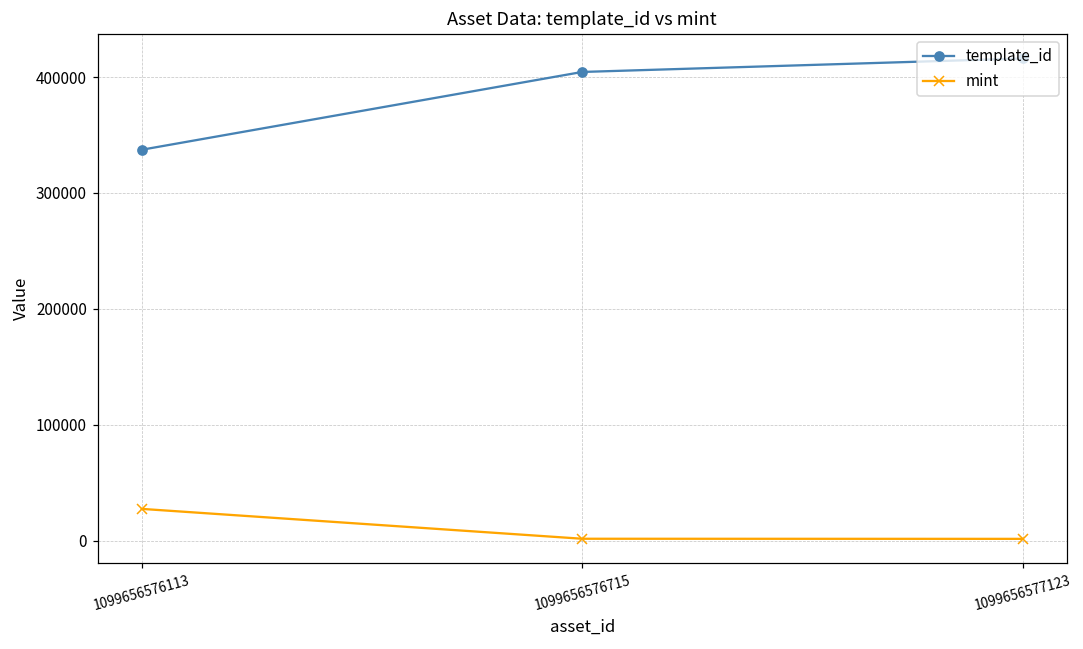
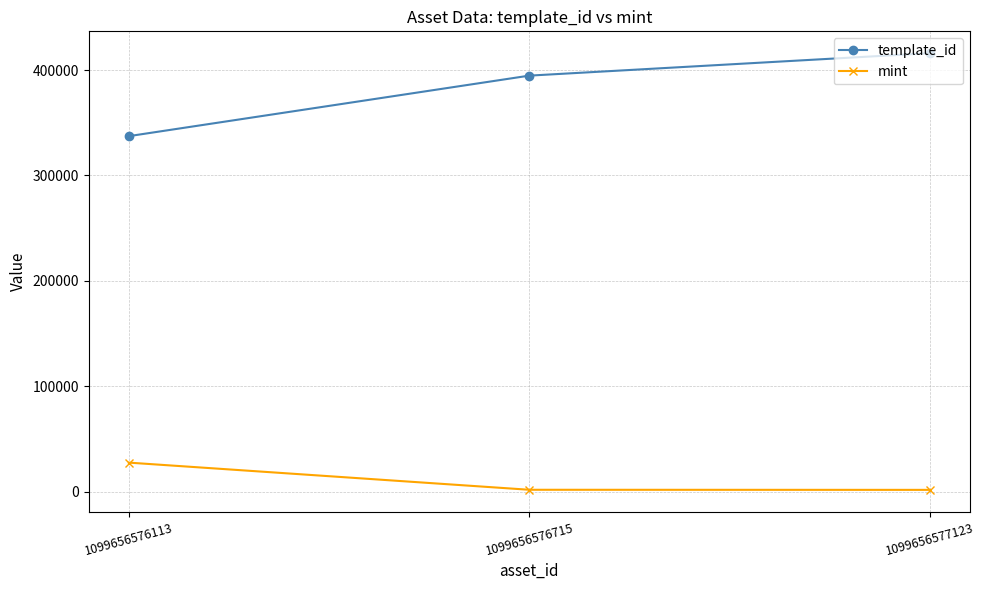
  {
    "template_id": {
      "1099656576113": 337000,
-     "1099656576715": 404000
+     "1099656576715": 395000
    },
    "mint": {
      "1099656576113": 28000,
      "1099656576715": 2000,
      "1099656577123": 2000
    }
  }
